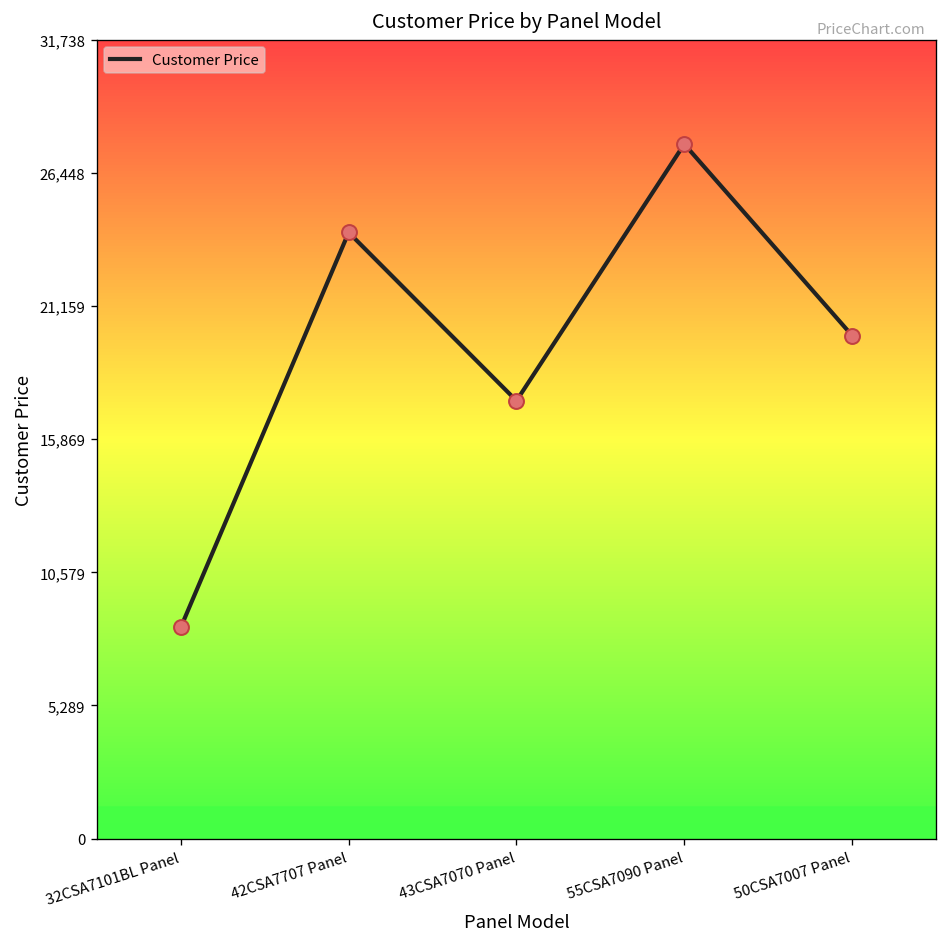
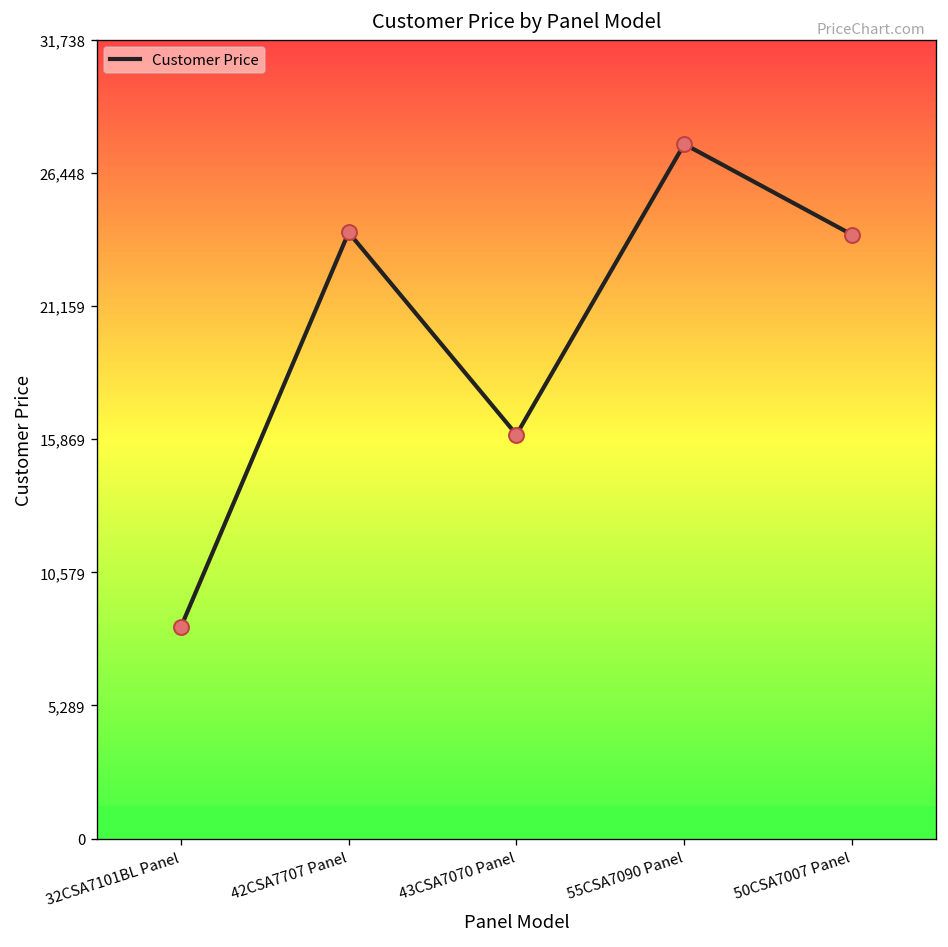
  {
    "32CSA7101BL Panel": "8,400",
    "42CSA7707 Panel": "24,100",
-   "43CSA7070 Panel": "17,400",
+   "43CSA7070 Panel": "16,100",
    "55CSA7090 Panel": "27,600",
-   "50CSA7007 Panel": "20,000"
+   "50CSA7007 Panel": "24,000"
  }
